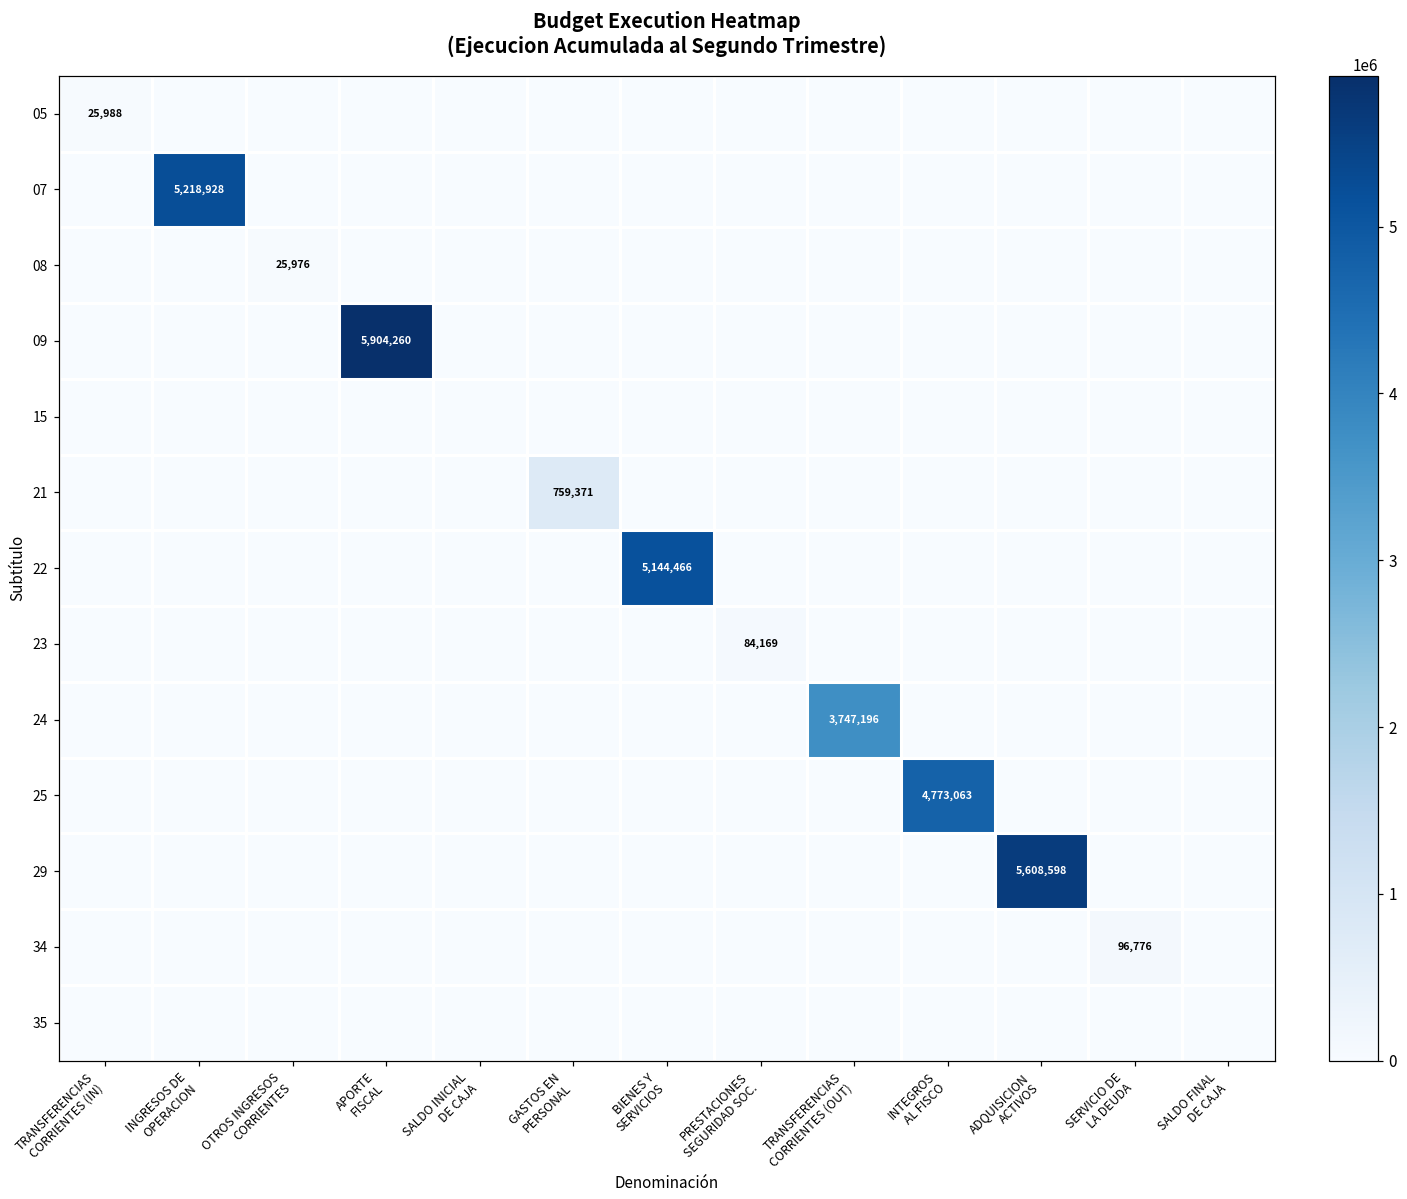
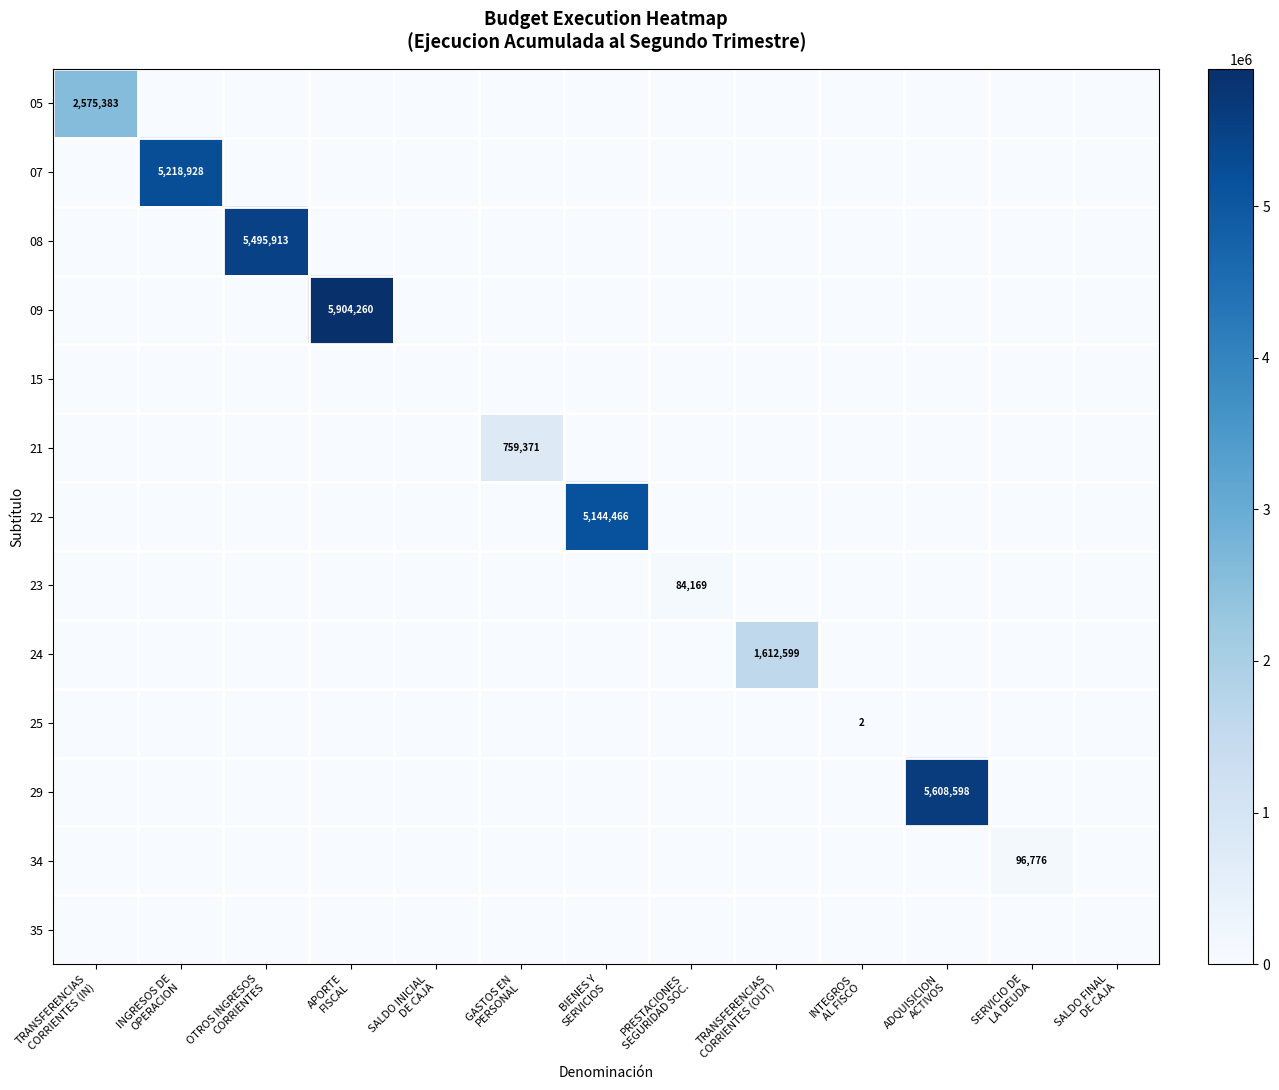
  {
    "05": {
-     "TRANSFERENCIAS CORRIENTES (IN)": "25,988"
+     "TRANSFERENCIAS CORRIENTES (IN)": "2,575,383"
    },
    "07": {
      "INGRESOS DE OPERACION": "5,218,928"
    },
    "08": {
-     "OTROS INGRESOS CORRIENTES": "25,976"
+     "OTROS INGRESOS CORRIENTES": "5,495,913"
    },
    "09": {
      "APORTE FISCAL": "5,904,260"
    },
    "21": {
      "GASTOS EN PERSONAL": "759,371"
    },
    "22": {
      "BIENES Y SERVICIOS": "5,144,466"
    },
    "23": {
      "PRESTACIONES SEGURIDAD SOC.": "84,169"
    },
    "24": {
-     "TRANSFERENCIAS CORRIENTES (OUT)": "3,747,196"
+     "TRANSFERENCIAS CORRIENTES (OUT)": "1,612,599"
    },
    "25": {
-     "INTEGROS AL FISCO": "4,773,063"
+     "INTEGROS AL FISCO": "2"
    },
    "29": {
      "ADQUISICION ACTIVOS": "5,608,598"
    },
    "34": {
      "SERVICIO DE LA DEUDA": "96,776"
    }
  }
